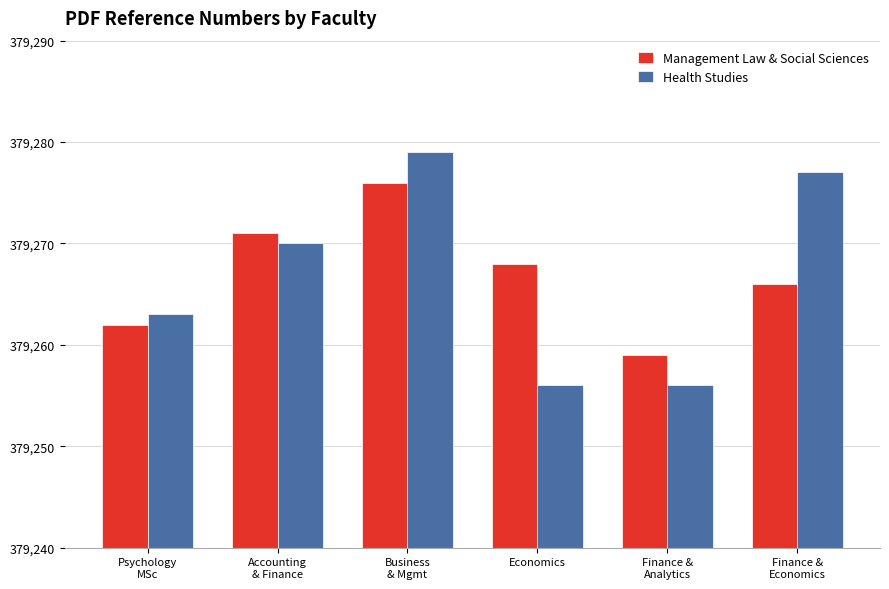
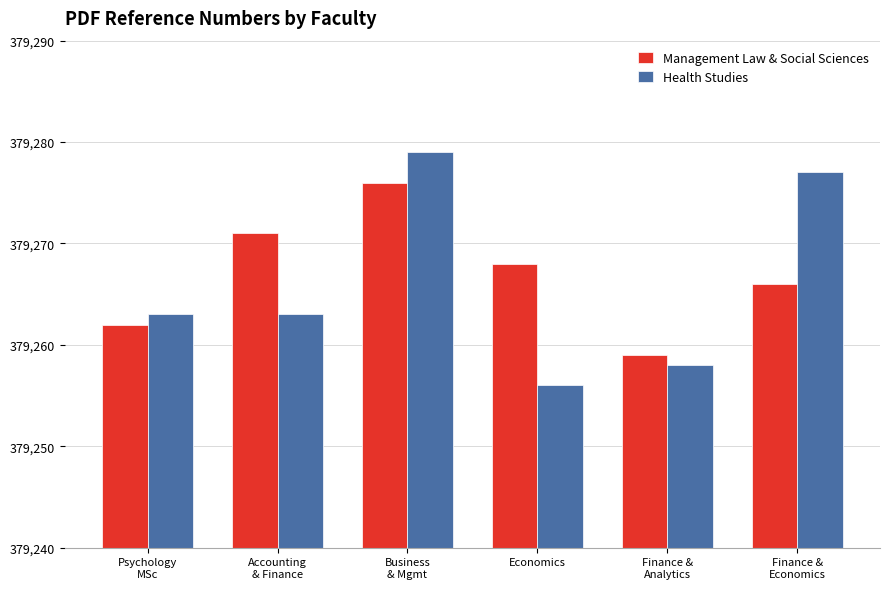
  {
    "Management Law & Social Sciences": {
      "Psychology MSc": "379,262",
      "Accounting & Finance": "379,271",
      "Business & Mgmt": "379,276",
      "Economics": "379,268",
      "Finance & Analytics": "379,259",
      "Finance & Economics": "379,266"
    },
    "Health Studies": {
      "Psychology MSc": "379,263",
-     "Accounting & Finance": "379,270",
+     "Accounting & Finance": "379,263",
      "Business & Mgmt": "379,279",
      "Economics": "379,256",
-     "Finance & Analytics": "379,256",
+     "Finance & Analytics": "379,258",
      "Finance & Economics": "379,277"
    }
  }
